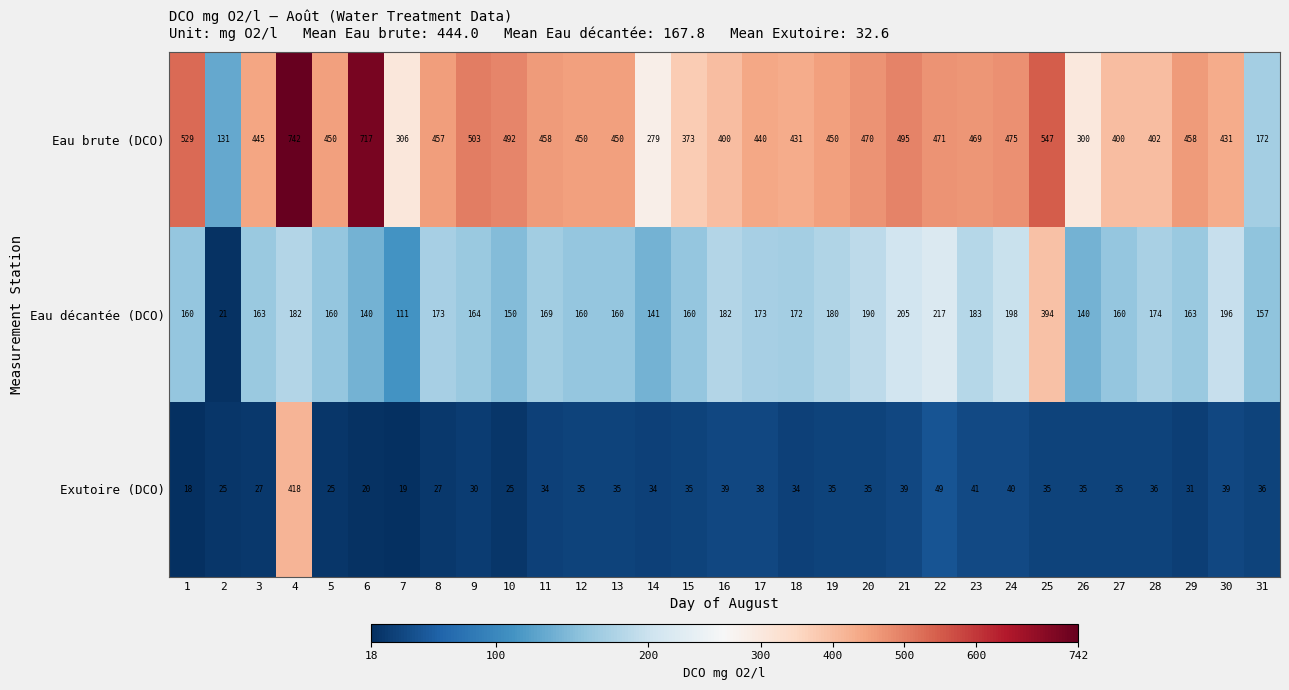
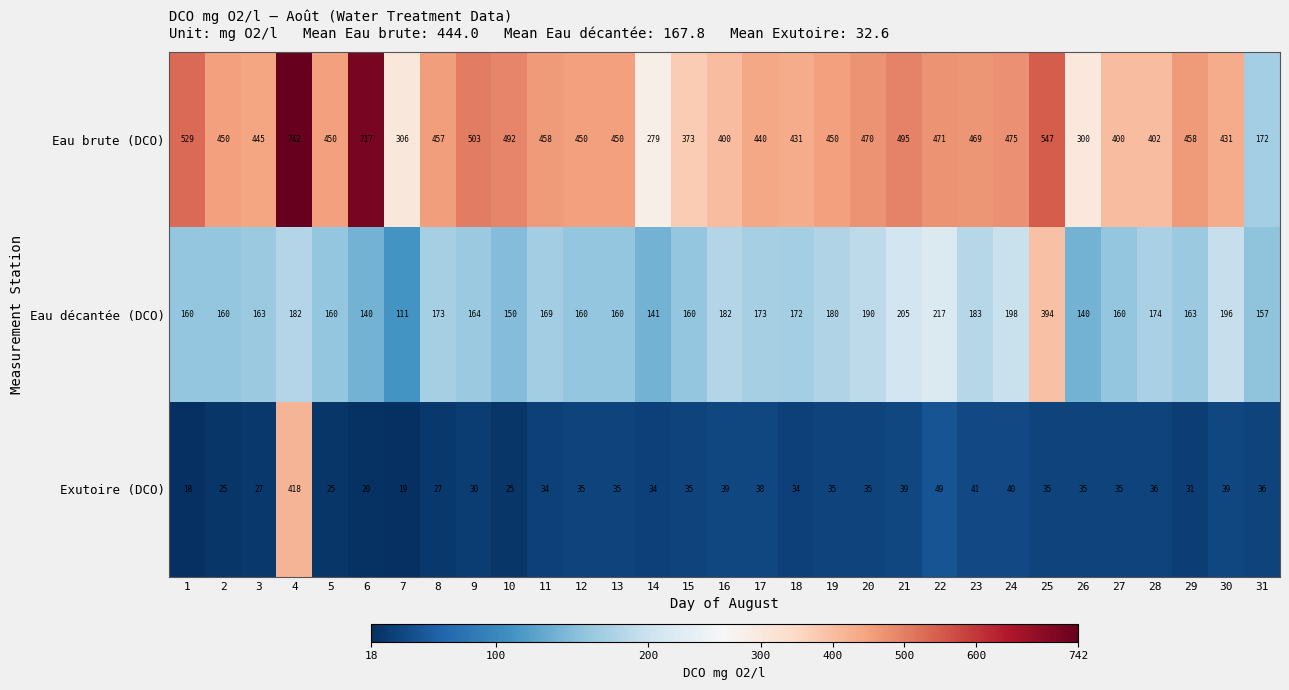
  {
    "Eau brute (DCO)": {
      "1": 529,
-     "2": 131,
+     "2": 450,
      "3": 445,
      "4": 742,
      "5": 450,
      "6": 717,
      "7": 306,
      "8": 457,
      "9": 503,
      "10": 492,
      "11": 458,
      "12": 450,
      "13": 450,
      "14": 279,
      "15": 373,
      "16": 400,
      "17": 440,
      "18": 431,
      "19": 450,
      "20": 470,
      "21": 495,
      "22": 471,
      "23": 469,
      "24": 475,
      "25": 547,
      "26": 300,
      "27": 400,
      "28": 402,
      "29": 458,
      "30": 431,
      "31": 172
    },
    "Eau décantée (DCO)": {
      "1": 160,
-     "2": 21,
+     "2": 160,
      "3": 163,
      "4": 182,
      "5": 160,
      "6": 140,
      "7": 111,
      "8": 173,
      "9": 164,
      "10": 150,
      "11": 169,
      "12": 160,
      "13": 160,
      "14": 141,
      "15": 160,
      "16": 182,
      "17": 173,
      "18": 172,
      "19": 180,
      "20": 190,
      "21": 205,
      "22": 217,
      "23": 183,
      "24": 198,
      "25": 394,
      "26": 140,
      "27": 160,
      "28": 174,
      "29": 163,
      "30": 196,
      "31": 157
    },
    "Exutoire (DCO)": {
      "1": 18,
      "2": 25,
      "3": 27,
      "4": 418,
      "5": 25,
      "6": 20,
      "7": 19,
      "8": 27,
      "9": 30,
      "10": 25,
      "11": 34,
      "12": 35,
      "13": 35,
      "14": 34,
      "15": 35,
      "16": 39,
      "17": 38,
      "18": 34,
      "19": 35,
      "20": 35,
      "21": 39,
      "22": 49,
      "23": 41,
      "24": 40,
      "25": 35,
      "26": 35,
      "27": 35,
      "28": 36,
      "29": 31,
      "30": 39,
      "31": 36
    }
  }
